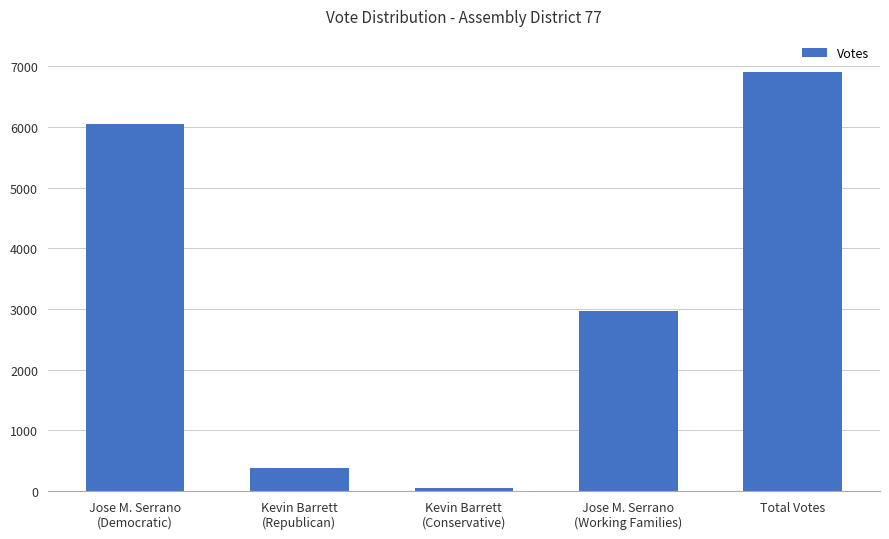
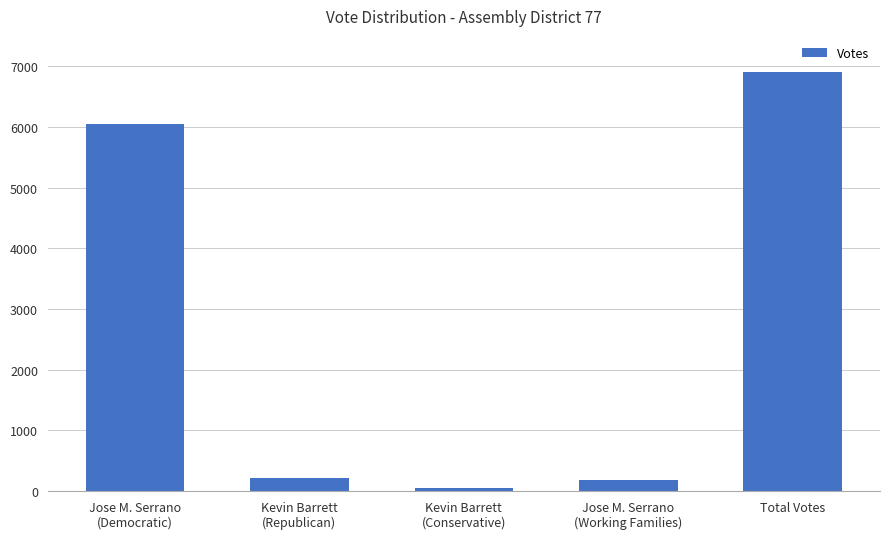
  {
    "Jose M. Serrano (Democratic)": 6000,
-   "Kevin Barrett (Republican)": 400,
+   "Kevin Barrett (Republican)": 200,
    "Kevin Barrett (Conservative)": 0,
-   "Jose M. Serrano (Working Families)": 3000,
+   "Jose M. Serrano (Working Families)": 200,
    "Total Votes": 6900
  }
